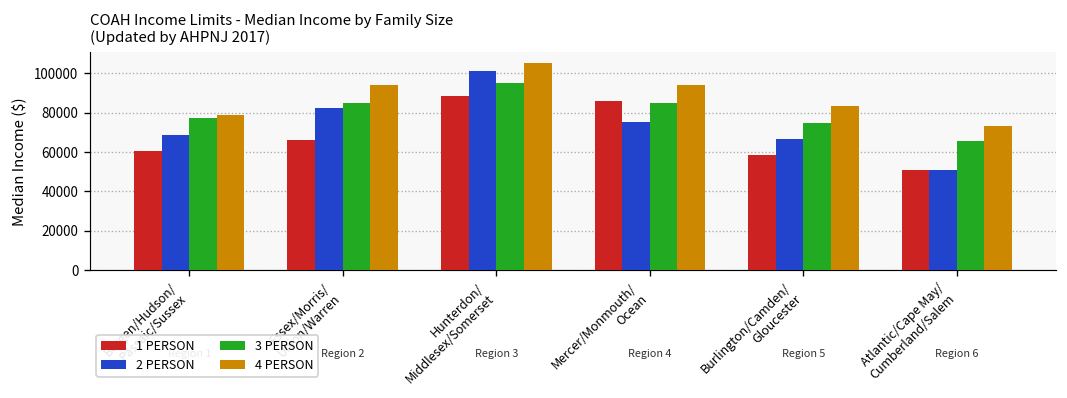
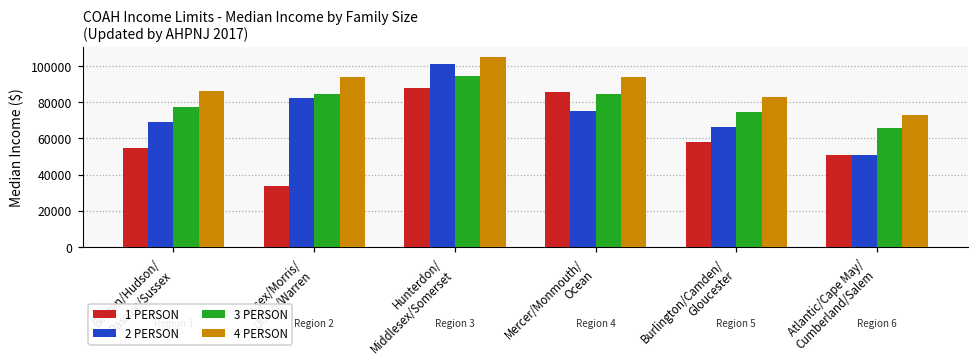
  {
    "1 PERSON": {
-     "Bergen/Hudson/ Passaic/Sussex": 60000,
-     "Essex/Morris/ Union/Warren": 66000,
+     "Bergen/Hudson/ Passaic/Sussex": 55000,
+     "Essex/Morris/ Union/Warren": 34000,
      "Hunterdon/ Middlesex/Somerset": 88000,
      "Mercer/Monmouth/ Ocean": 86000,
      "Burlington/Camden/ Gloucester": 58000,
      "Atlantic/Cape May/ Cumberland/Salem": 51000
    },
    "2 PERSON": {
      "Bergen/Hudson/ Passaic/Sussex": 69000,
      "Essex/Morris/ Union/Warren": 83000,
      "Hunterdon/ Middlesex/Somerset": 101000,
      "Mercer/Monmouth/ Ocean": 75000,
      "Burlington/Camden/ Gloucester": 67000,
      "Atlantic/Cape May/ Cumberland/Salem": 51000
    },
    "3 PERSON": {
      "Bergen/Hudson/ Passaic/Sussex": 77000,
      "Essex/Morris/ Union/Warren": 85000,
      "Hunterdon/ Middlesex/Somerset": 95000,
      "Mercer/Monmouth/ Ocean": 85000,
      "Burlington/Camden/ Gloucester": 75000,
      "Atlantic/Cape May/ Cumberland/Salem": 66000
    },
    "4 PERSON": {
-     "Bergen/Hudson/ Passaic/Sussex": 79000,
+     "Bergen/Hudson/ Passaic/Sussex": 86000,
      "Essex/Morris/ Union/Warren": 94000,
      "Hunterdon/ Middlesex/Somerset": 105000,
      "Mercer/Monmouth/ Ocean": 94000,
      "Burlington/Camden/ Gloucester": 83000,
      "Atlantic/Cape May/ Cumberland/Salem": 73000
    }
  }
